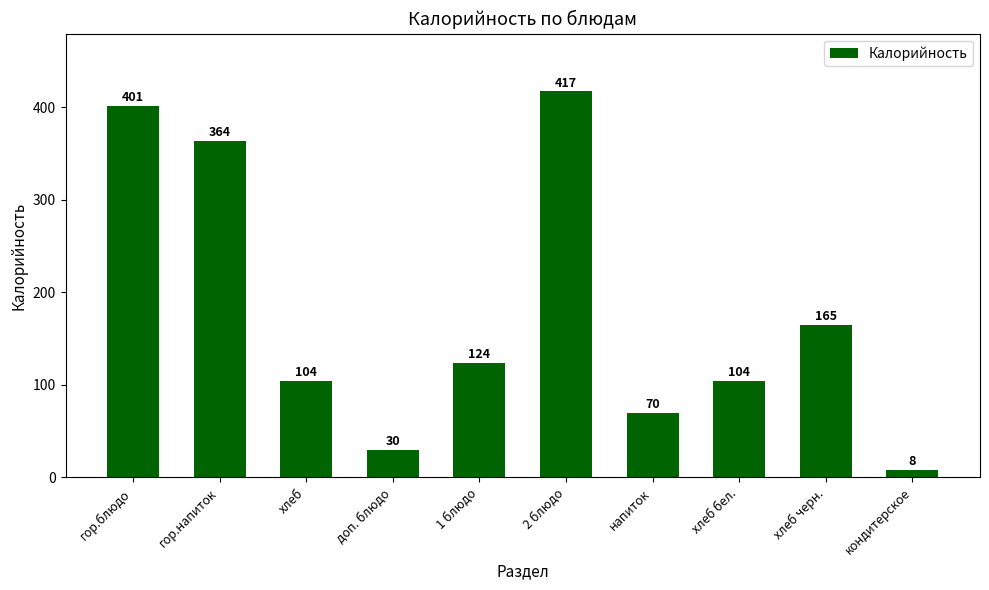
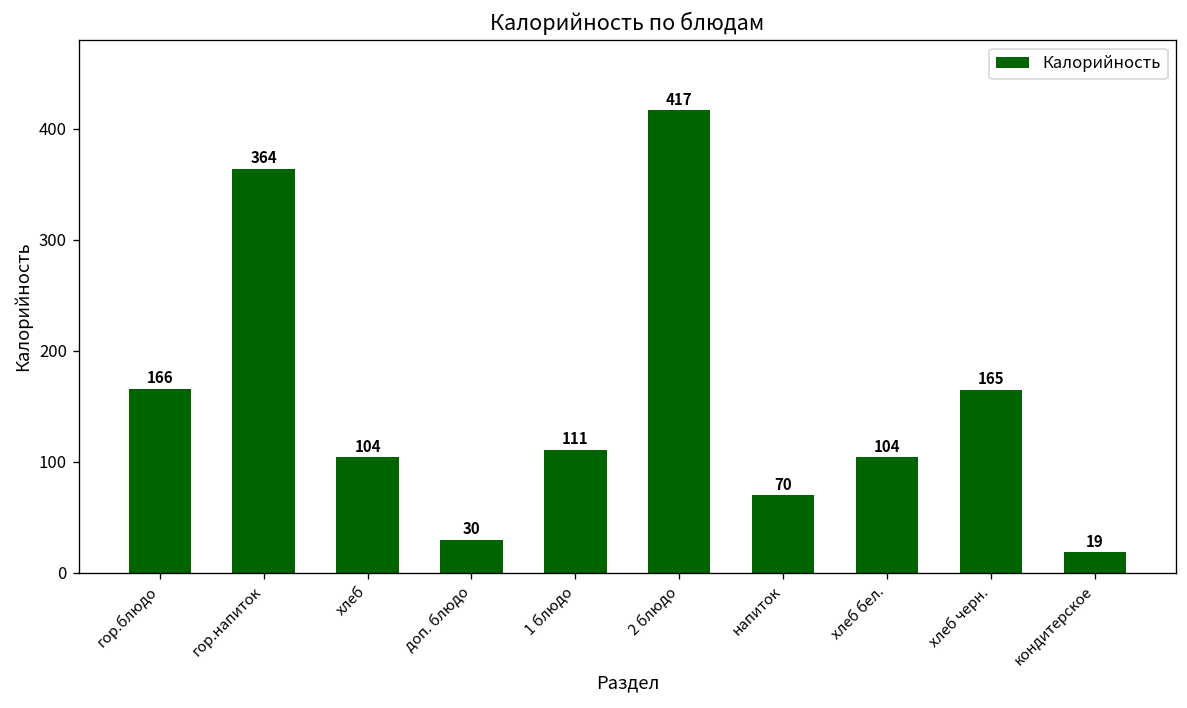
  {
-   "гор.блюдо": 401,
+   "гор.блюдо": 166,
    "гор.напиток": 364,
    "хлеб": 104,
    "доп. блюдо": 30,
-   "1 блюдо": 124,
+   "1 блюдо": 111,
    "2 блюдо": 417,
    "напиток": 70,
    "хлеб бел.": 104,
    "хлеб черн.": 165,
-   "кондитерское": 8
+   "кондитерское": 19
  }
